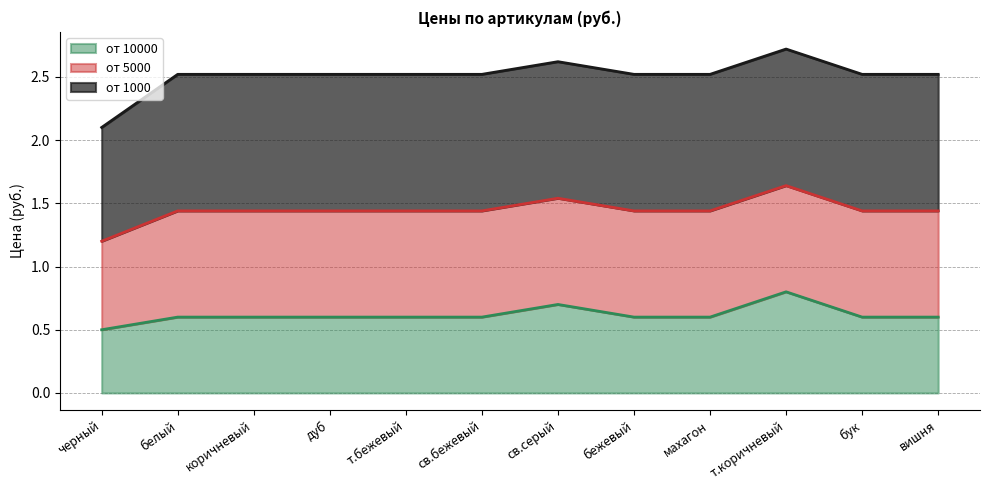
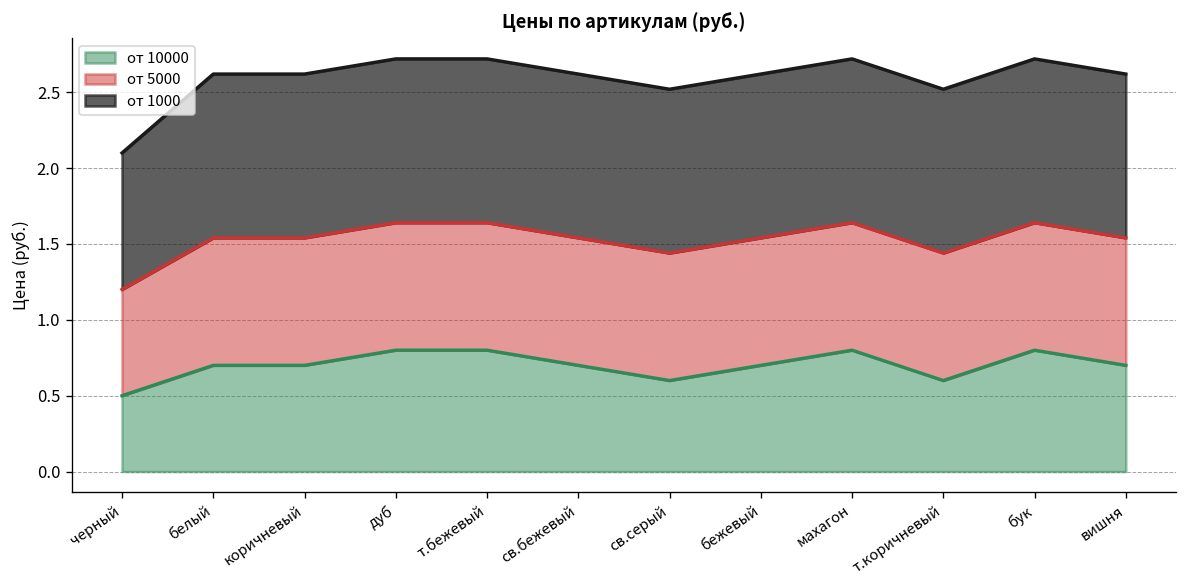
  {
    "от 10000": {
      "черный": 0.5,
-     "белый": 0.6,
-     "коричневый": 0.6,
-     "дуб": 0.6,
-     "т.бежевый": 0.6,
-     "св.бежевый": 0.6,
-     "св.серый": 0.7,
-     "бежевый": 0.6,
-     "махагон": 0.6,
-     "т.коричневый": 0.8,
-     "бук": 0.6,
-     "вишня": 0.6
+     "белый": 0.7,
+     "коричневый": 0.7,
+     "дуб": 0.8,
+     "т.бежевый": 0.8,
+     "св.бежевый": 0.7,
+     "св.серый": 0.6,
+     "бежевый": 0.7,
+     "махагон": 0.8,
+     "т.коричневый": 0.6,
+     "бук": 0.8,
+     "вишня": 0.7
    },
    "от 5000": {
      "черный": 0.7,
      "белый": 0.84,
      "коричневый": 0.84,
      "дуб": 0.84,
      "т.бежевый": 0.84,
      "св.бежевый": 0.84,
      "св.серый": 0.84,
      "бежевый": 0.84,
      "махагон": 0.84,
      "т.коричневый": 0.84,
      "бук": 0.84,
      "вишня": 0.84
    },
    "от 1000": {
      "черный": 0.9,
      "белый": 1.08,
      "коричневый": 1.08,
      "дуб": 1.08,
      "т.бежевый": 1.08,
      "св.бежевый": 1.08,
      "св.серый": 1.08,
      "бежевый": 1.08,
      "махагон": 1.08,
      "т.коричневый": 1.08,
      "бук": 1.08,
      "вишня": 1.08
    }
  }
